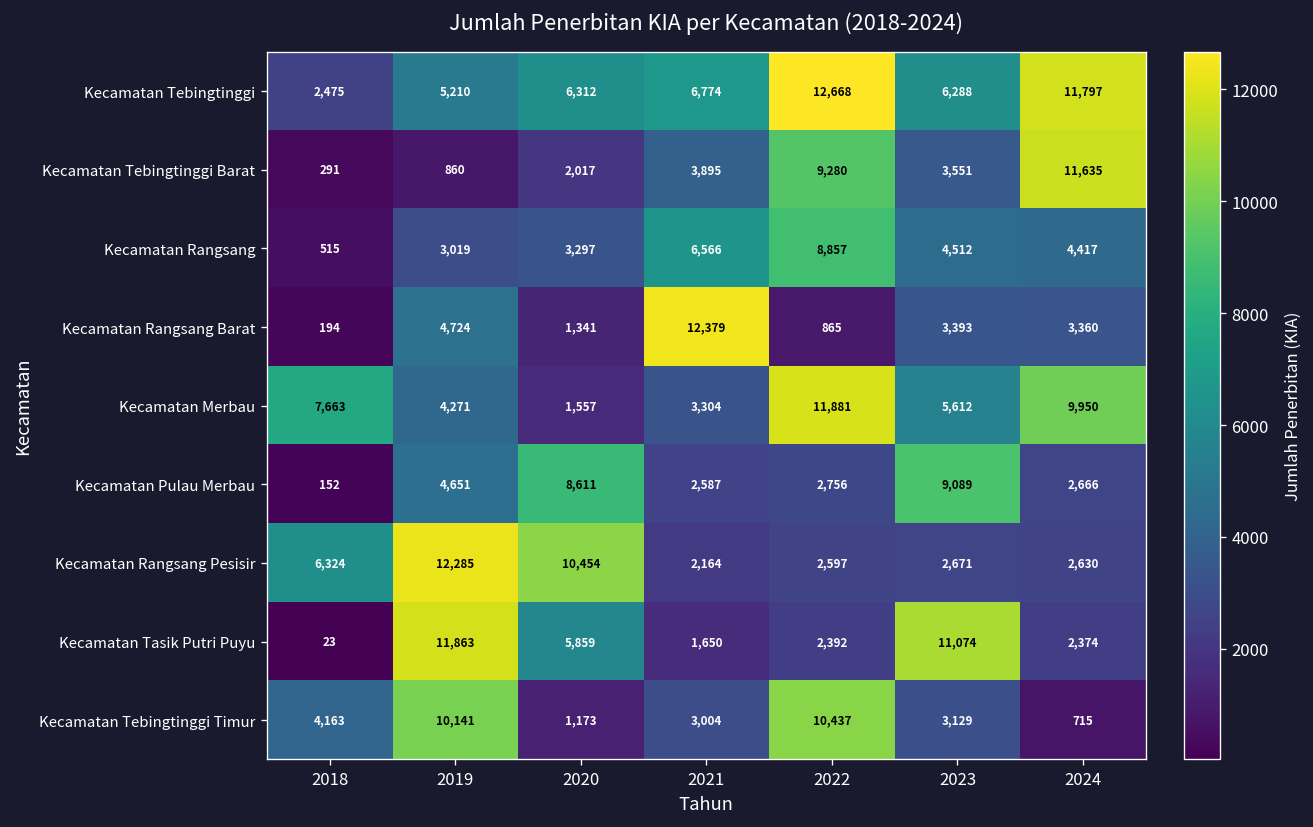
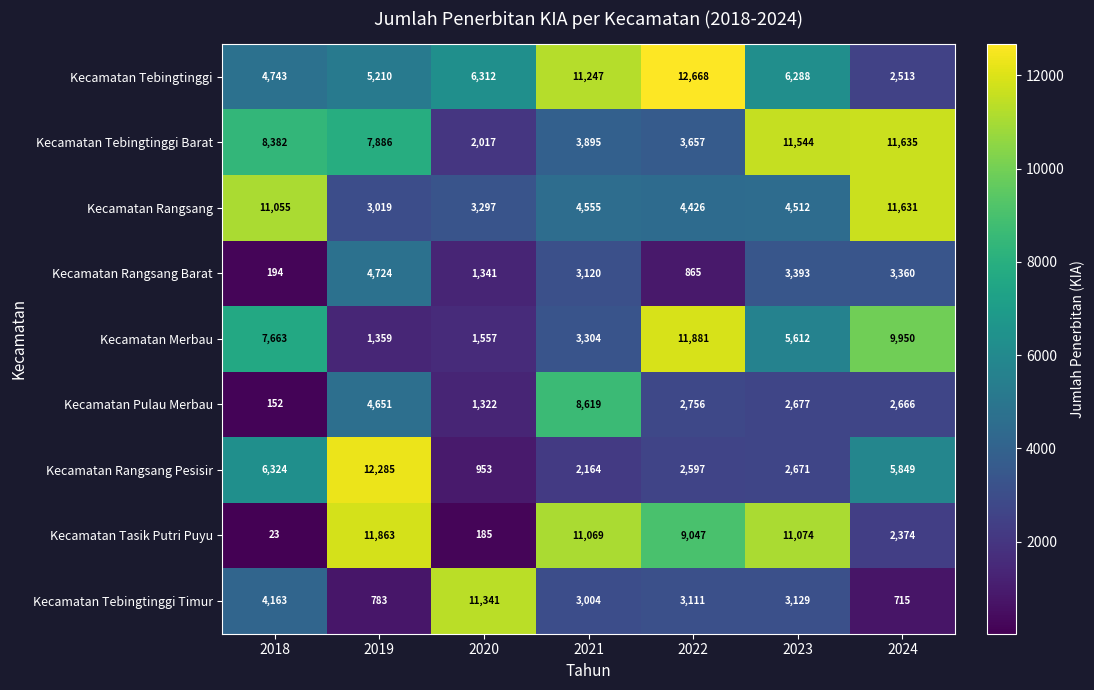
  {
    "Kecamatan Tebingtinggi": {
-     "2018": "2,475",
+     "2018": "4,743",
      "2019": "5,210",
      "2020": "6,312",
-     "2021": "6,774",
+     "2021": "11,247",
      "2022": "12,668",
      "2023": "6,288",
-     "2024": "11,797"
+     "2024": "2,513"
    },
    "Kecamatan Tebingtinggi Barat": {
-     "2018": "291",
-     "2019": "860",
+     "2018": "8,382",
+     "2019": "7,886",
      "2020": "2,017",
      "2021": "3,895",
-     "2022": "9,280",
-     "2023": "3,551",
+     "2022": "3,657",
+     "2023": "11,544",
      "2024": "11,635"
    },
    "Kecamatan Rangsang": {
-     "2018": "515",
+     "2018": "11,055",
      "2019": "3,019",
      "2020": "3,297",
-     "2021": "6,566",
-     "2022": "8,857",
+     "2021": "4,555",
+     "2022": "4,426",
      "2023": "4,512",
-     "2024": "4,417"
+     "2024": "11,631"
    },
    "Kecamatan Rangsang Barat": {
      "2018": "194",
      "2019": "4,724",
      "2020": "1,341",
-     "2021": "12,379",
+     "2021": "3,120",
      "2022": "865",
      "2023": "3,393",
      "2024": "3,360"
    },
    "Kecamatan Merbau": {
      "2018": "7,663",
-     "2019": "4,271",
+     "2019": "1,359",
      "2020": "1,557",
      "2021": "3,304",
      "2022": "11,881",
      "2023": "5,612",
      "2024": "9,950"
    },
    "Kecamatan Pulau Merbau": {
      "2018": "152",
      "2019": "4,651",
-     "2020": "8,611",
-     "2021": "2,587",
+     "2020": "1,322",
+     "2021": "8,619",
      "2022": "2,756",
-     "2023": "9,089",
+     "2023": "2,677",
      "2024": "2,666"
    },
    "Kecamatan Rangsang Pesisir": {
      "2018": "6,324",
      "2019": "12,285",
-     "2020": "10,454",
+     "2020": "953",
      "2021": "2,164",
      "2022": "2,597",
      "2023": "2,671",
-     "2024": "2,630"
+     "2024": "5,849"
    },
    "Kecamatan Tasik Putri Puyu": {
      "2018": "23",
      "2019": "11,863",
-     "2020": "5,859",
-     "2021": "1,650",
-     "2022": "2,392",
+     "2020": "185",
+     "2021": "11,069",
+     "2022": "9,047",
      "2023": "11,074",
      "2024": "2,374"
    },
    "Kecamatan Tebingtinggi Timur": {
      "2018": "4,163",
-     "2019": "10,141",
-     "2020": "1,173",
+     "2019": "783",
+     "2020": "11,341",
      "2021": "3,004",
-     "2022": "10,437",
+     "2022": "3,111",
      "2023": "3,129",
      "2024": "715"
    }
  }
